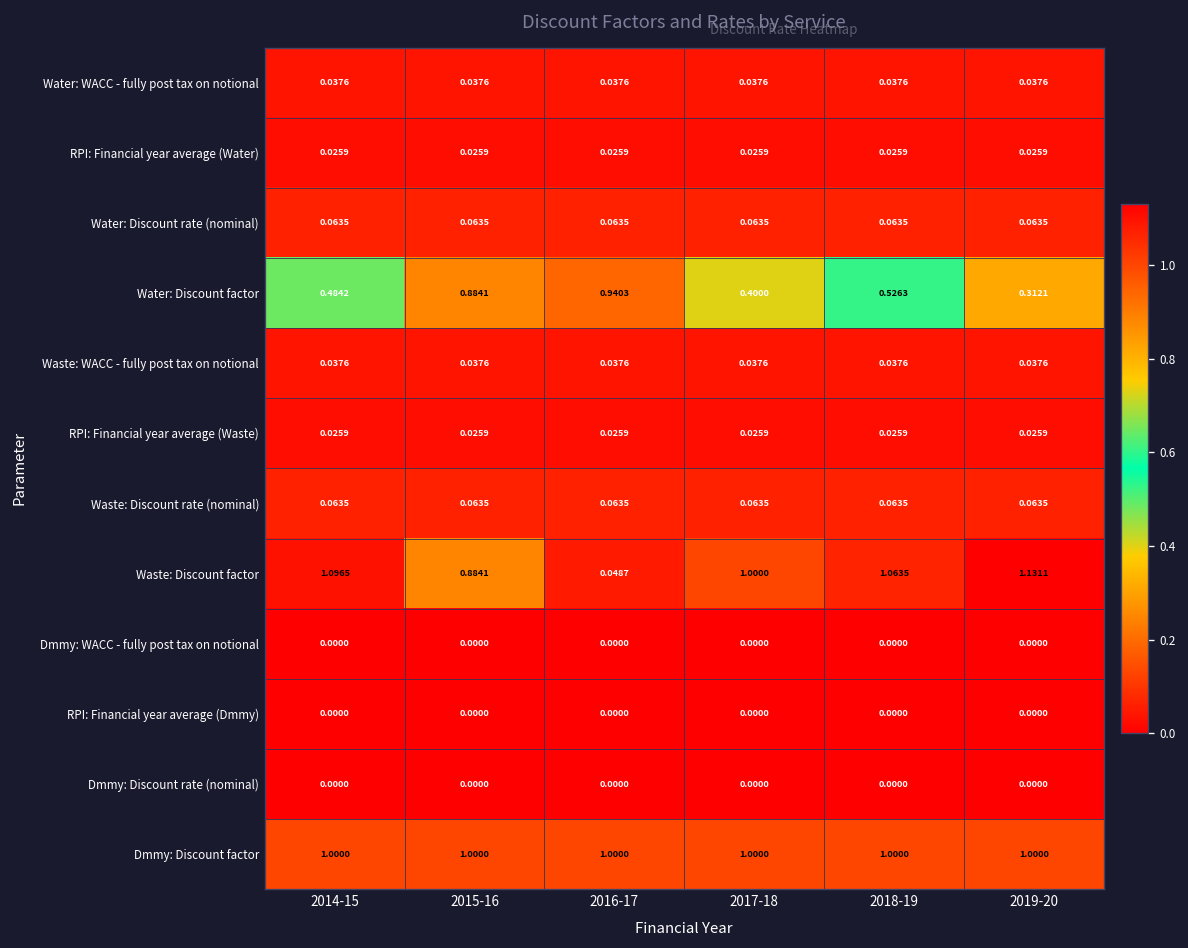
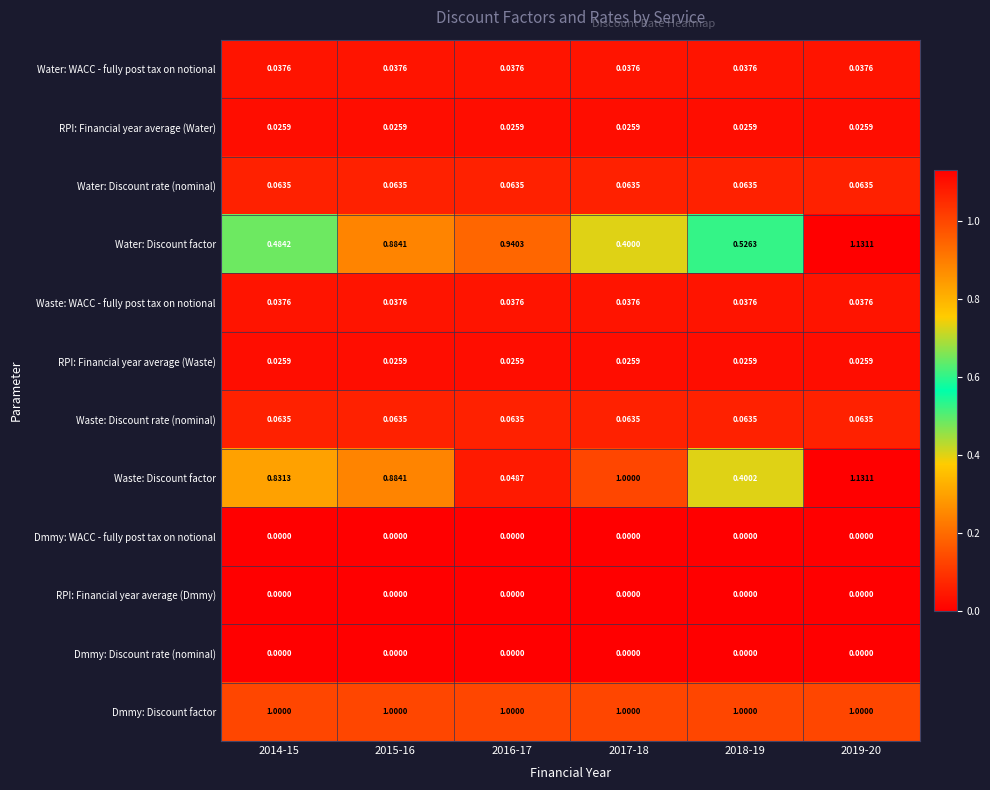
  {
    "Water: WACC - fully post tax on notional": {
      "2014-15": 0.0376,
      "2015-16": 0.0376,
      "2016-17": 0.0376,
      "2017-18": 0.0376,
      "2018-19": 0.0376,
      "2019-20": 0.0376
    },
    "RPI: Financial year average (Water)": {
      "2014-15": 0.0259,
      "2015-16": 0.0259,
      "2016-17": 0.0259,
      "2017-18": 0.0259,
      "2018-19": 0.0259,
      "2019-20": 0.0259
    },
    "Water: Discount rate (nominal)": {
      "2014-15": 0.0635,
      "2015-16": 0.0635,
      "2016-17": 0.0635,
      "2017-18": 0.0635,
      "2018-19": 0.0635,
      "2019-20": 0.0635
    },
    "Water: Discount factor": {
      "2014-15": 0.4842,
      "2015-16": 0.8841,
      "2016-17": 0.9403,
      "2017-18": 0.4000,
      "2018-19": 0.5263,
-     "2019-20": 0.3121
+     "2019-20": 1.1311
    },
    "Waste: WACC - fully post tax on notional": {
      "2014-15": 0.0376,
      "2015-16": 0.0376,
      "2016-17": 0.0376,
      "2017-18": 0.0376,
      "2018-19": 0.0376,
      "2019-20": 0.0376
    },
    "RPI: Financial year average (Waste)": {
      "2014-15": 0.0259,
      "2015-16": 0.0259,
      "2016-17": 0.0259,
      "2017-18": 0.0259,
      "2018-19": 0.0259,
      "2019-20": 0.0259
    },
    "Waste: Discount rate (nominal)": {
      "2014-15": 0.0635,
      "2015-16": 0.0635,
      "2016-17": 0.0635,
      "2017-18": 0.0635,
      "2018-19": 0.0635,
      "2019-20": 0.0635
    },
    "Waste: Discount factor": {
-     "2014-15": 1.0965,
+     "2014-15": 0.8313,
      "2015-16": 0.8841,
      "2016-17": 0.0487,
      "2017-18": 1.0000,
-     "2018-19": 1.0635,
+     "2018-19": 0.4002,
      "2019-20": 1.1311
    },
    "Dmmy: WACC - fully post tax on notional": {
      "2014-15": 0.0000,
      "2015-16": 0.0000,
      "2016-17": 0.0000,
      "2017-18": 0.0000,
      "2018-19": 0.0000,
      "2019-20": 0.0000
    },
    "RPI: Financial year average (Dmmy)": {
      "2014-15": 0.0000,
      "2015-16": 0.0000,
      "2016-17": 0.0000,
      "2017-18": 0.0000,
      "2018-19": 0.0000,
      "2019-20": 0.0000
    },
    "Dmmy: Discount rate (nominal)": {
      "2014-15": 0.0000,
      "2015-16": 0.0000,
      "2016-17": 0.0000,
      "2017-18": 0.0000,
      "2018-19": 0.0000,
      "2019-20": 0.0000
    },
    "Dmmy: Discount factor": {
      "2014-15": 1.0000,
      "2015-16": 1.0000,
      "2016-17": 1.0000,
      "2017-18": 1.0000,
      "2018-19": 1.0000,
      "2019-20": 1.0000
    }
  }
